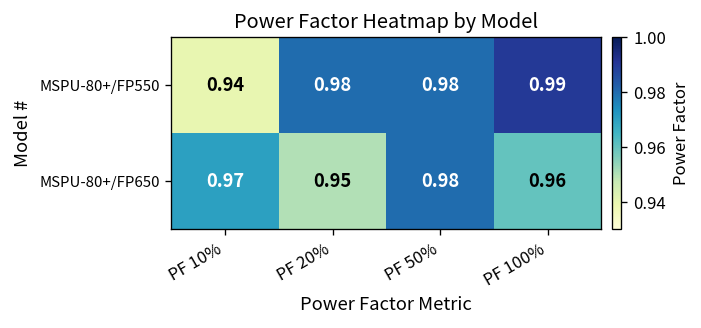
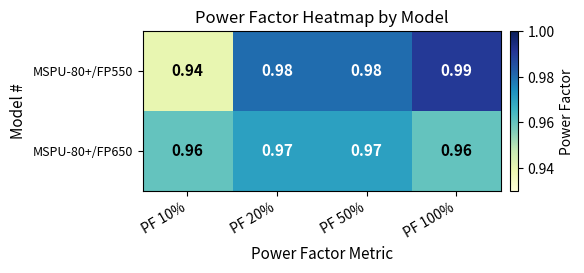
  {
    "MSPU-80+/FP550": {
      "PF 10%": 0.94,
      "PF 20%": 0.98,
      "PF 50%": 0.98,
      "PF 100%": 0.99
    },
    "MSPU-80+/FP650": {
-     "PF 10%": 0.97,
-     "PF 20%": 0.95,
-     "PF 50%": 0.98,
+     "PF 10%": 0.96,
+     "PF 20%": 0.97,
+     "PF 50%": 0.97,
      "PF 100%": 0.96
    }
  }
